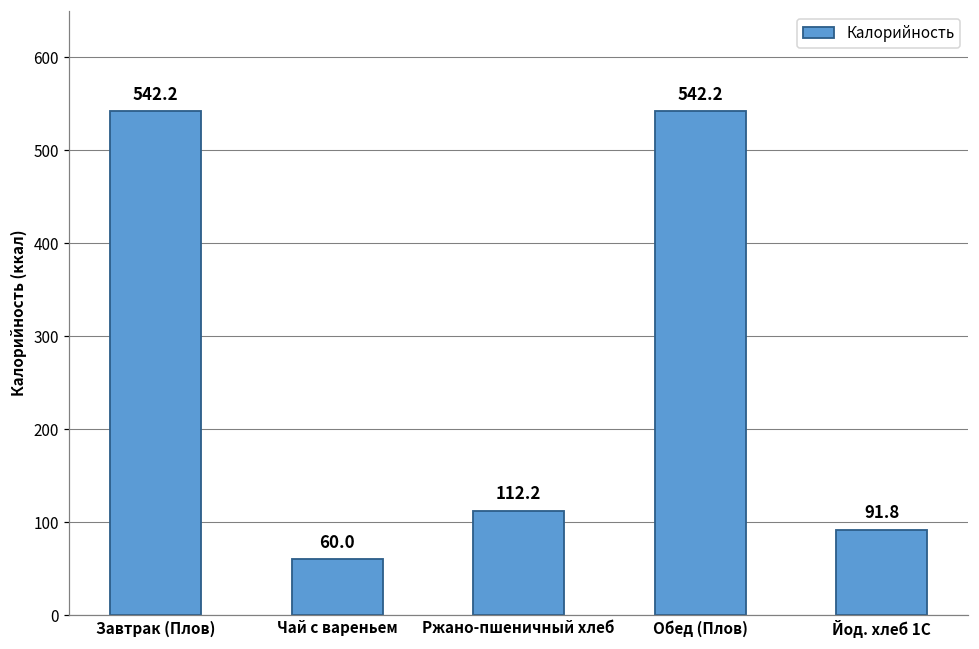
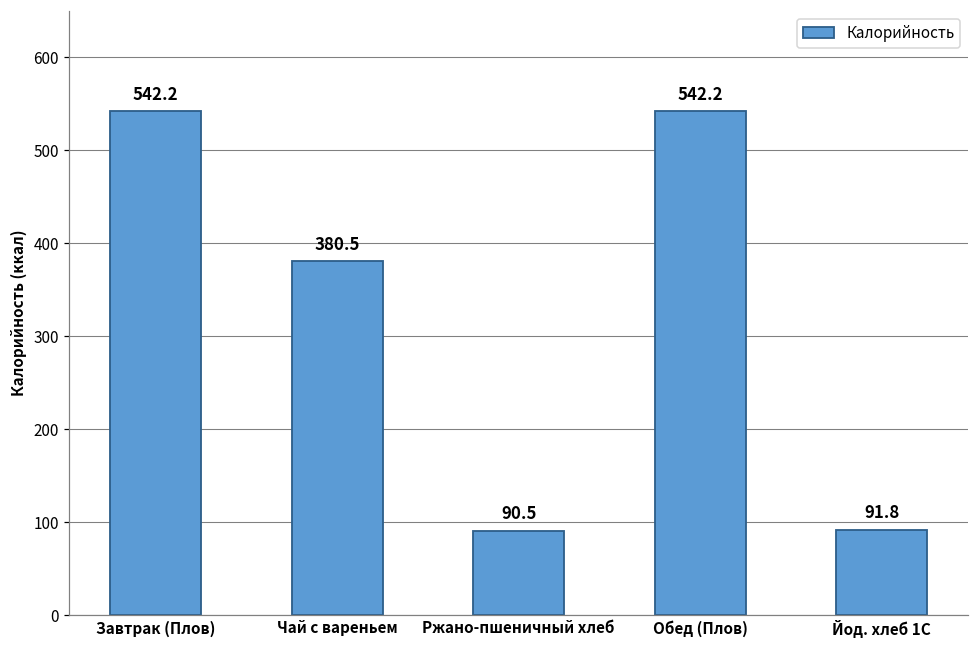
  {
    "Завтрак (Плов)": 542.2,
-   "Чай с вареньем": 60.0,
-   "Ржано-пшеничный хлеб": 112.2,
+   "Чай с вареньем": 380.5,
+   "Ржано-пшеничный хлеб": 90.5,
    "Обед (Плов)": 542.2,
    "Йод. хлеб 1С": 91.8
  }
